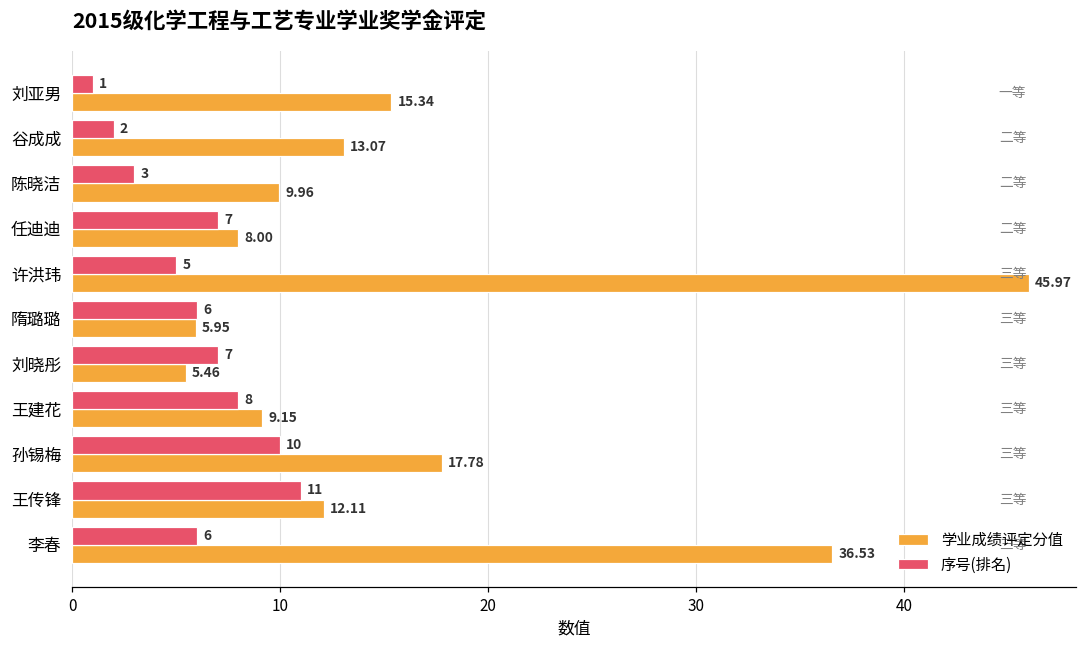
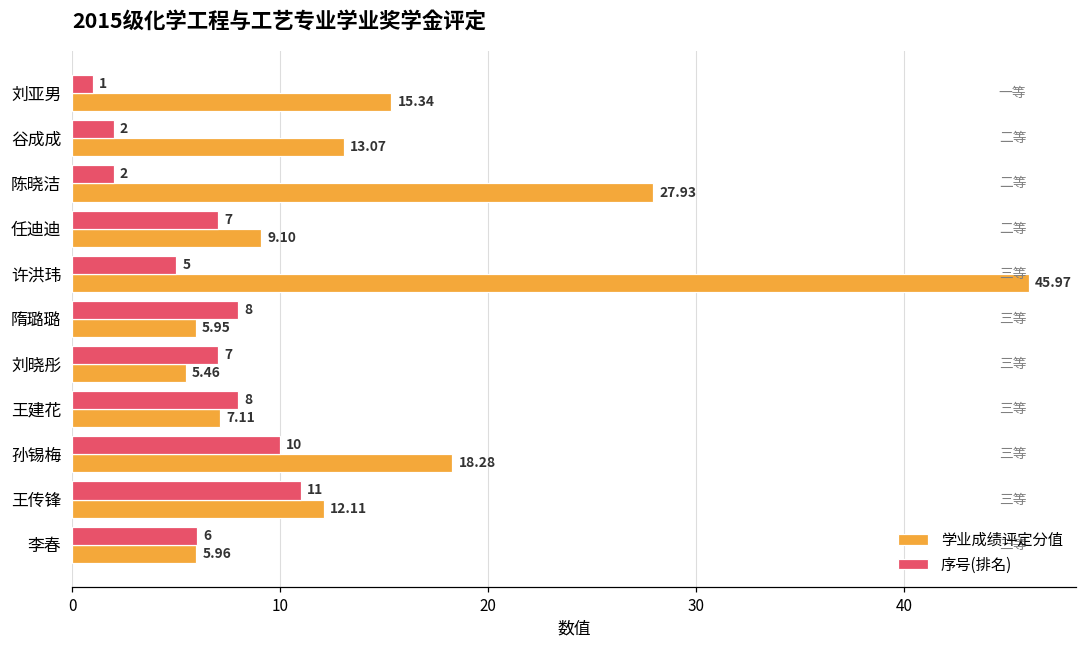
  {
    "学业成绩评定分值": {
      "刘亚男": 15.34,
      "谷成成": 13.07,
-     "陈晓洁": 9.96,
-     "任迪迪": 8.00,
+     "陈晓洁": 27.93,
+     "任迪迪": 9.10,
      "许洪玮": 45.97,
      "隋璐璐": 5.95,
      "刘晓彤": 5.46,
-     "王建花": 9.15,
-     "孙锡梅": 17.78,
+     "王建花": 7.11,
+     "孙锡梅": 18.28,
      "王传锋": 12.11,
-     "李春": 36.53
+     "李春": 5.96
    },
    "序号(排名)": {
      "刘亚男": 1,
      "谷成成": 2,
-     "陈晓洁": 3,
+     "陈晓洁": 2,
      "任迪迪": 7,
      "许洪玮": 5,
-     "隋璐璐": 6,
+     "隋璐璐": 8,
      "刘晓彤": 7,
      "王建花": 8,
      "孙锡梅": 10,
      "王传锋": 11,
      "李春": 6
    }
  }
